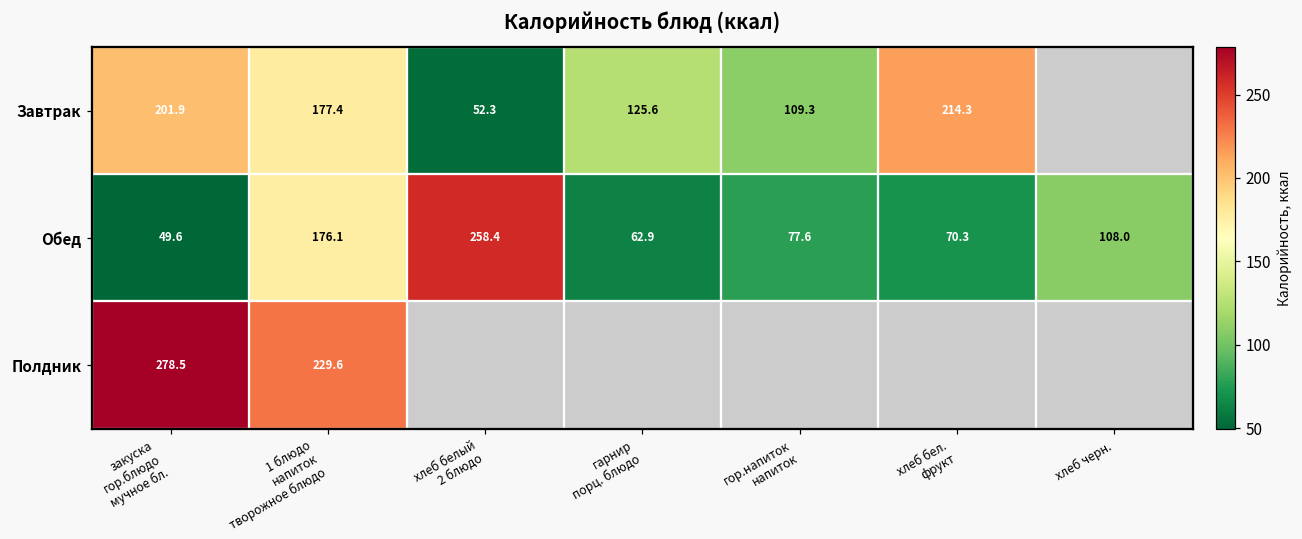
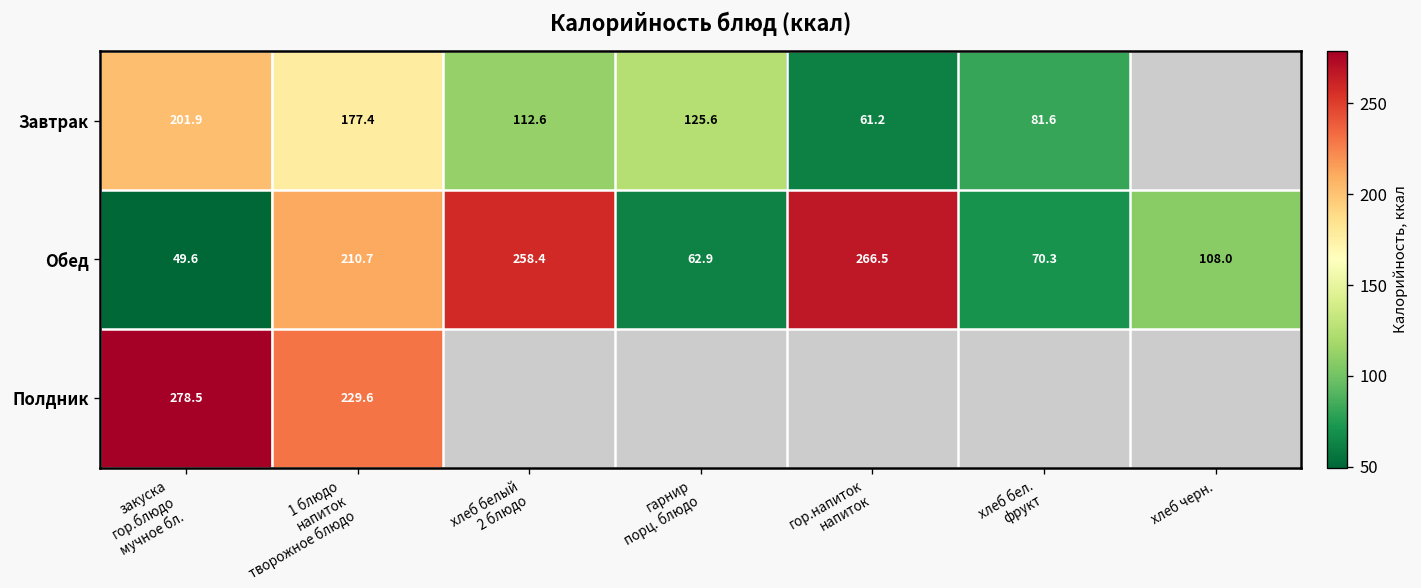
  {
    "Завтрак": {
      "закуска гор.блюдо мучное бл.": 201.9,
      "1 блюдо напиток творожное блюдо": 177.4,
-     "хлеб белый 2 блюдо": 52.3,
+     "хлеб белый 2 блюдо": 112.6,
      "гарнир порц. блюдо": 125.6,
-     "гор.напиток напиток": 109.3,
-     "хлеб бел. фрукт": 214.3
+     "гор.напиток напиток": 61.2,
+     "хлеб бел. фрукт": 81.6
    },
    "Обед": {
      "закуска гор.блюдо мучное бл.": 49.6,
-     "1 блюдо напиток творожное блюдо": 176.1,
+     "1 блюдо напиток творожное блюдо": 210.7,
      "хлеб белый 2 блюдо": 258.4,
      "гарнир порц. блюдо": 62.9,
-     "гор.напиток напиток": 77.6,
+     "гор.напиток напиток": 266.5,
      "хлеб бел. фрукт": 70.3,
      "хлеб черн.": 108.0
    },
    "Полдник": {
      "закуска гор.блюдо мучное бл.": 278.5,
      "1 блюдо напиток творожное блюдо": 229.6
    }
  }
